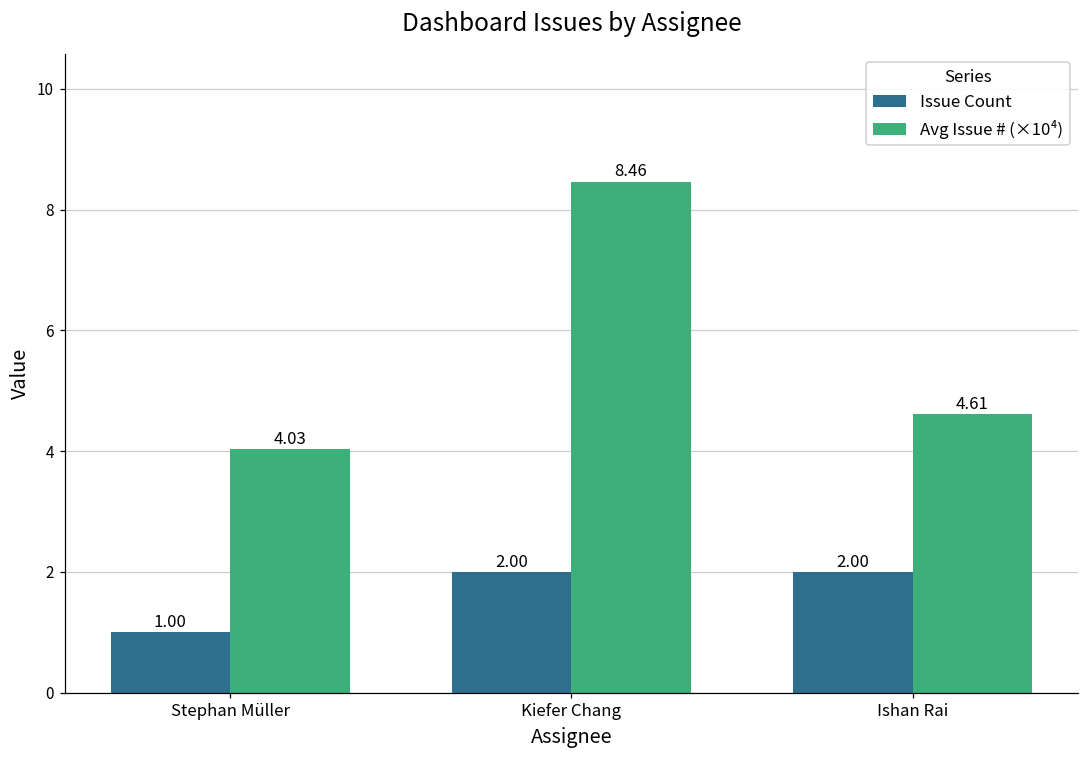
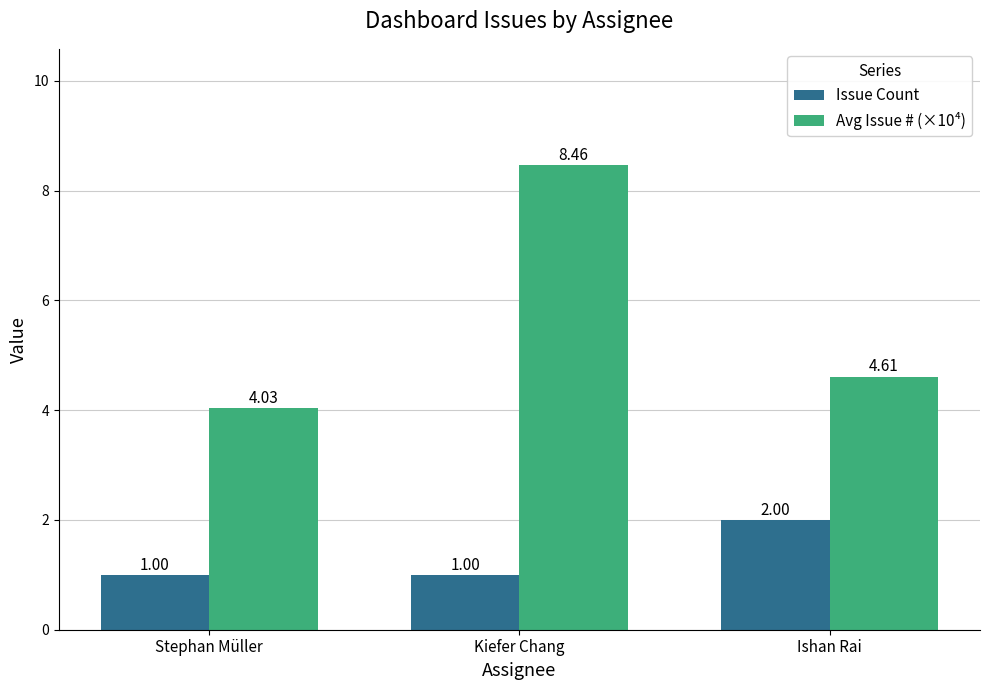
  {
    "Issue Count": {
      "Stephan Müller": 1.00,
-     "Kiefer Chang": 2.00,
+     "Kiefer Chang": 1.00,
      "Ishan Rai": 2.00
    },
    "Avg Issue # (×10⁴)": {
      "Stephan Müller": 4.03,
      "Kiefer Chang": 8.46,
      "Ishan Rai": 4.61
    }
  }
